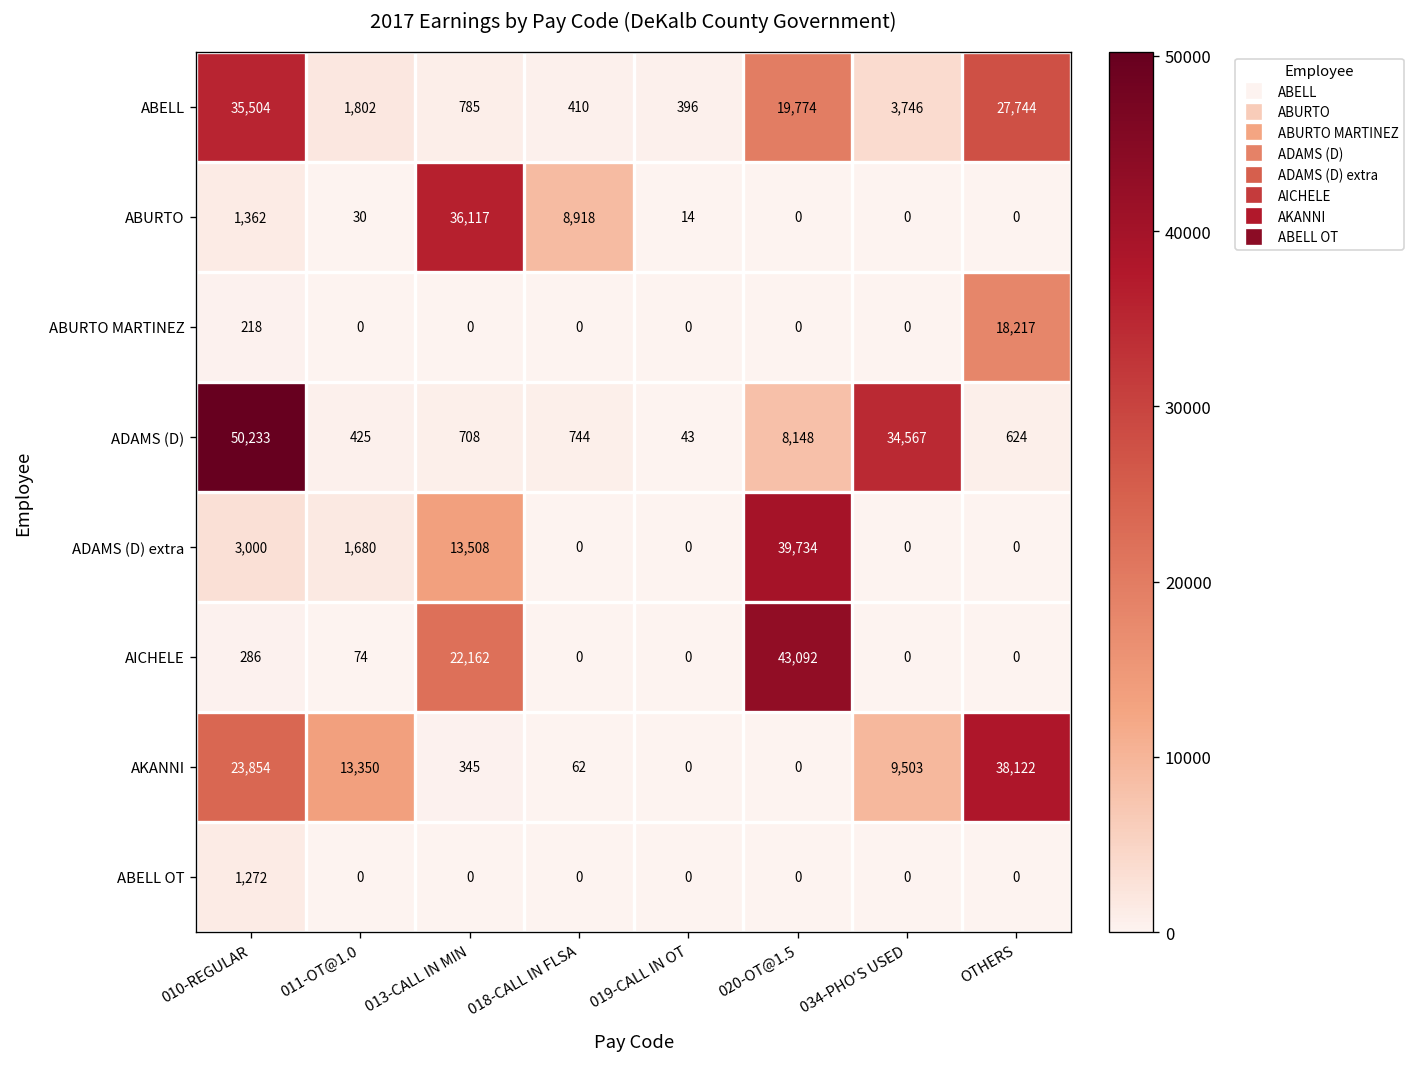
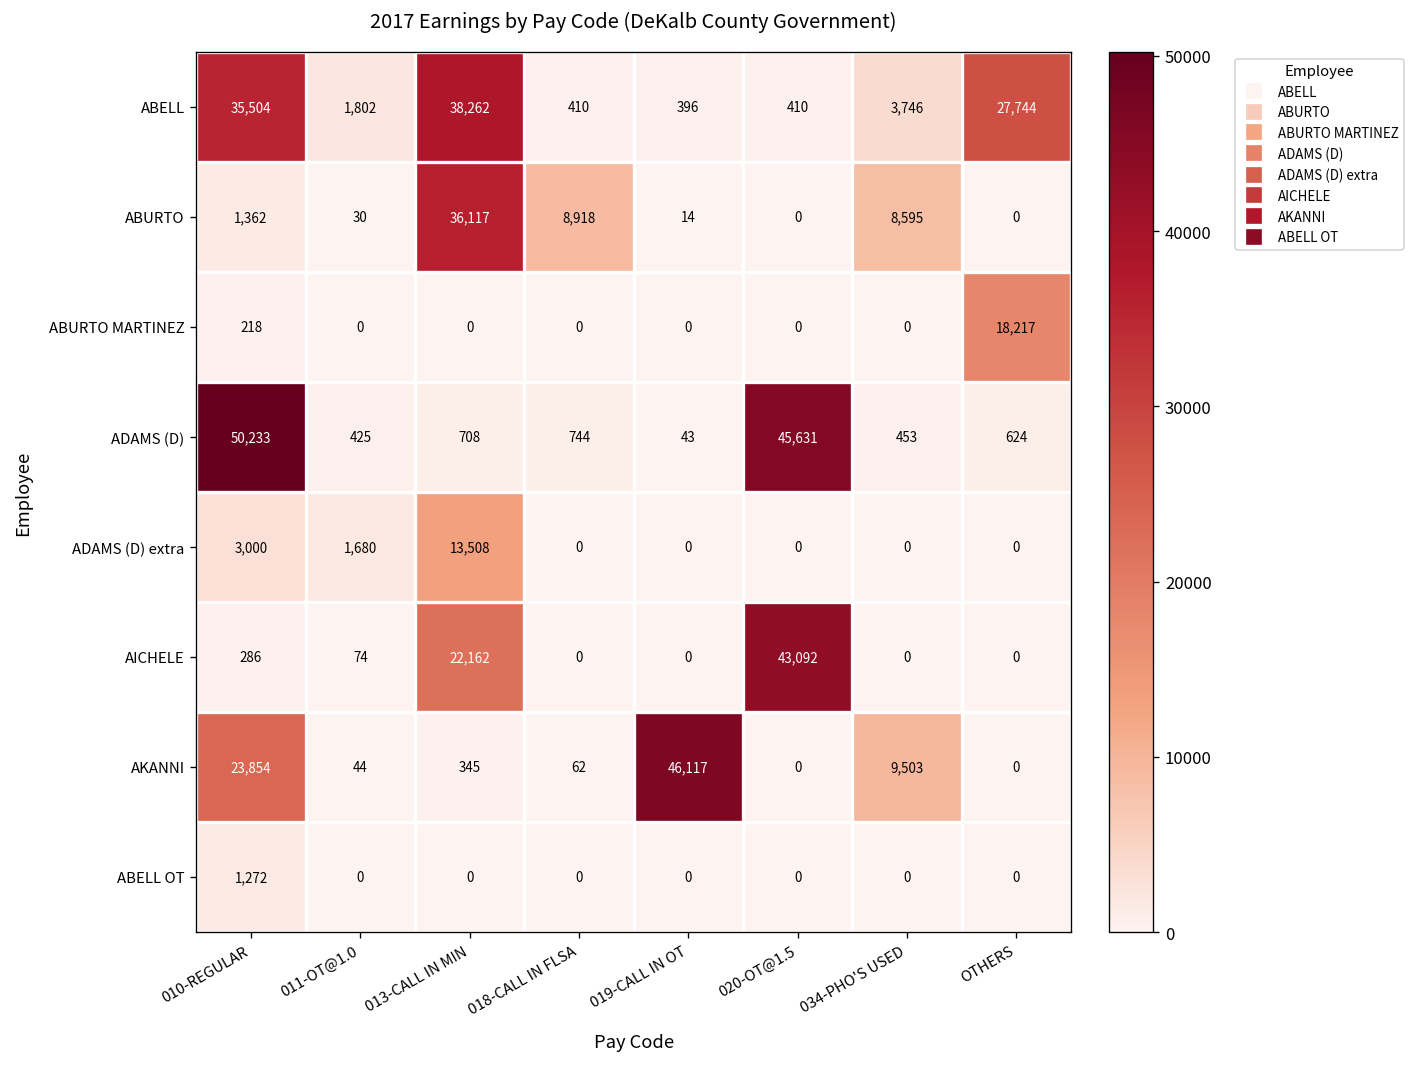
  {
    "ABELL": {
      "010-REGULAR": "35,504",
      "011-OT@1.0": "1,802",
-     "013-CALL IN MIN": "785",
+     "013-CALL IN MIN": "38,262",
      "018-CALL IN FLSA": "410",
      "019-CALL IN OT": "396",
-     "020-OT@1.5": "19,774",
+     "020-OT@1.5": "410",
      "034-PHO'S USED": "3,746",
      "OTHERS": "27,744"
    },
    "ABURTO": {
      "010-REGULAR": "1,362",
      "011-OT@1.0": "30",
      "013-CALL IN MIN": "36,117",
      "018-CALL IN FLSA": "8,918",
      "019-CALL IN OT": "14",
      "020-OT@1.5": "0",
-     "034-PHO'S USED": "0",
+     "034-PHO'S USED": "8,595",
      "OTHERS": "0"
    },
    "ABURTO MARTINEZ": {
      "010-REGULAR": "218",
      "011-OT@1.0": "0",
      "013-CALL IN MIN": "0",
      "018-CALL IN FLSA": "0",
      "019-CALL IN OT": "0",
      "020-OT@1.5": "0",
      "034-PHO'S USED": "0",
      "OTHERS": "18,217"
    },
    "ADAMS (D)": {
      "010-REGULAR": "50,233",
      "011-OT@1.0": "425",
      "013-CALL IN MIN": "708",
      "018-CALL IN FLSA": "744",
      "019-CALL IN OT": "43",
-     "020-OT@1.5": "8,148",
-     "034-PHO'S USED": "34,567",
+     "020-OT@1.5": "45,631",
+     "034-PHO'S USED": "453",
      "OTHERS": "624"
    },
    "ADAMS (D) extra": {
      "010-REGULAR": "3,000",
      "011-OT@1.0": "1,680",
      "013-CALL IN MIN": "13,508",
      "018-CALL IN FLSA": "0",
      "019-CALL IN OT": "0",
-     "020-OT@1.5": "39,734",
+     "020-OT@1.5": "0",
      "034-PHO'S USED": "0",
      "OTHERS": "0"
    },
    "AICHELE": {
      "010-REGULAR": "286",
      "011-OT@1.0": "74",
      "013-CALL IN MIN": "22,162",
      "018-CALL IN FLSA": "0",
      "019-CALL IN OT": "0",
      "020-OT@1.5": "43,092",
      "034-PHO'S USED": "0",
      "OTHERS": "0"
    },
    "AKANNI": {
      "010-REGULAR": "23,854",
-     "011-OT@1.0": "13,350",
+     "011-OT@1.0": "44",
      "013-CALL IN MIN": "345",
      "018-CALL IN FLSA": "62",
-     "019-CALL IN OT": "0",
+     "019-CALL IN OT": "46,117",
      "020-OT@1.5": "0",
      "034-PHO'S USED": "9,503",
-     "OTHERS": "38,122"
+     "OTHERS": "0"
    },
    "ABELL OT": {
      "010-REGULAR": "1,272",
      "011-OT@1.0": "0",
      "013-CALL IN MIN": "0",
      "018-CALL IN FLSA": "0",
      "019-CALL IN OT": "0",
      "020-OT@1.5": "0",
      "034-PHO'S USED": "0",
      "OTHERS": "0"
    }
  }
